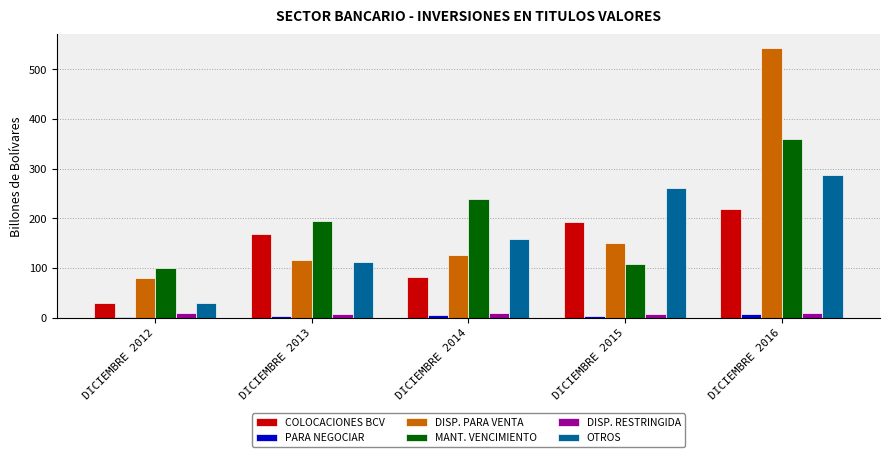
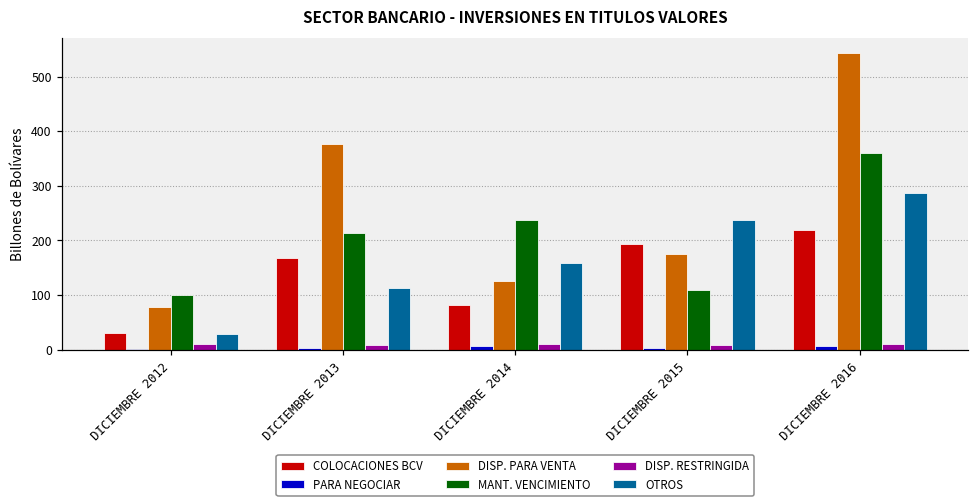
  {
    "COLOCACIONES BCV": {
      "DICIEMBRE 2012": 30,
      "DICIEMBRE 2013": 170,
      "DICIEMBRE 2014": 80,
      "DICIEMBRE 2015": 190,
      "DICIEMBRE 2016": 220
    },
    "PARA NEGOCIAR": {
      "DICIEMBRE 2014": 10,
      "DICIEMBRE 2016": 10
    },
    "DISP. PARA VENTA": {
      "DICIEMBRE 2012": 80,
-     "DICIEMBRE 2013": 120,
+     "DICIEMBRE 2013": 380,
      "DICIEMBRE 2014": 130,
-     "DICIEMBRE 2015": 150,
+     "DICIEMBRE 2015": 170,
      "DICIEMBRE 2016": 540
    },
    "MANT. VENCIMIENTO": {
      "DICIEMBRE 2012": 100,
-     "DICIEMBRE 2013": 190,
+     "DICIEMBRE 2013": 210,
      "DICIEMBRE 2014": 240,
      "DICIEMBRE 2015": 110,
      "DICIEMBRE 2016": 360
    },
    "DISP. RESTRINGIDA": {
      "DICIEMBRE 2012": 10,
      "DICIEMBRE 2013": 10,
      "DICIEMBRE 2014": 10,
      "DICIEMBRE 2015": 10,
      "DICIEMBRE 2016": 10
    },
    "OTROS": {
      "DICIEMBRE 2012": 30,
      "DICIEMBRE 2013": 110,
      "DICIEMBRE 2014": 160,
-     "DICIEMBRE 2015": 260,
+     "DICIEMBRE 2015": 240,
      "DICIEMBRE 2016": 290
    }
  }
